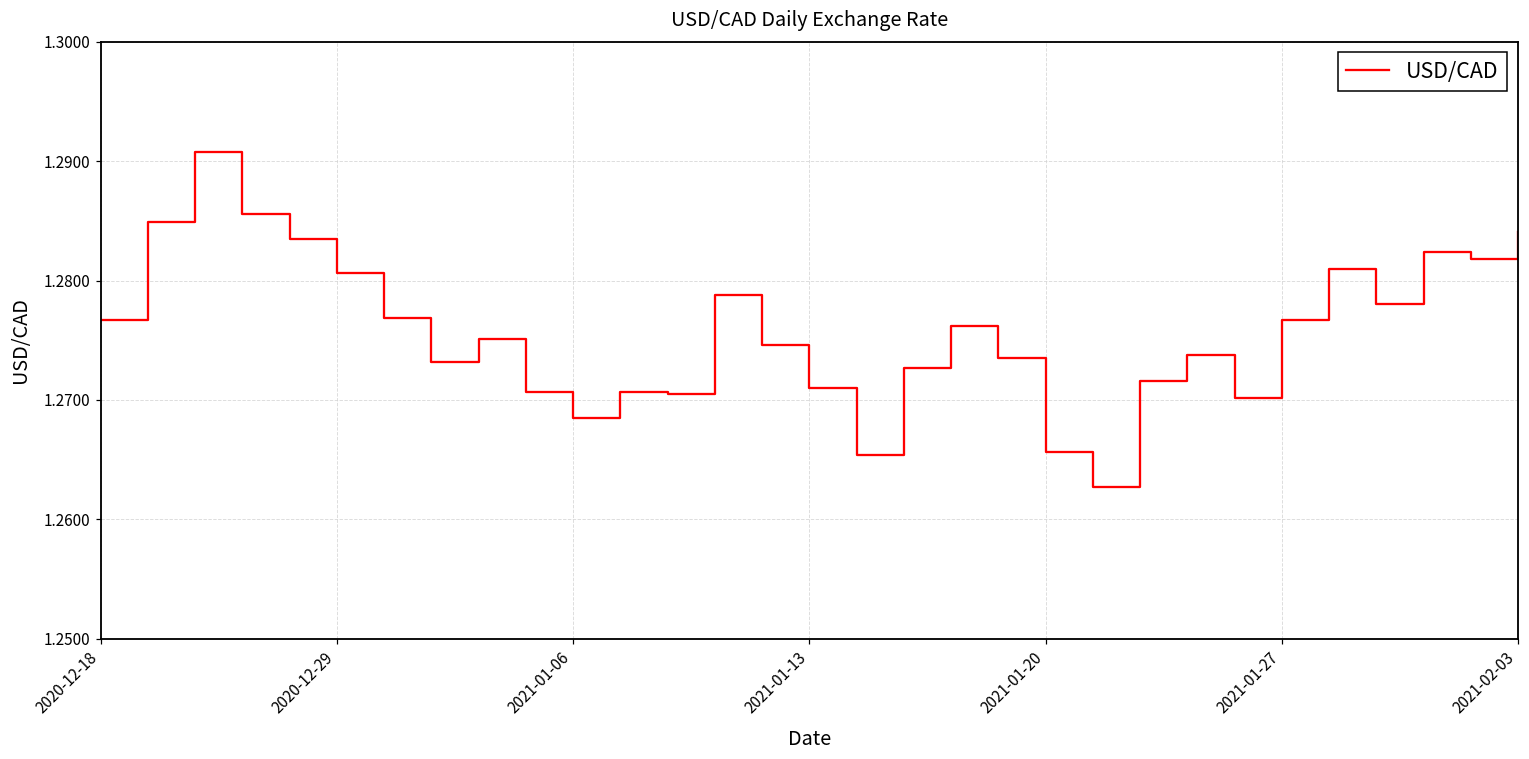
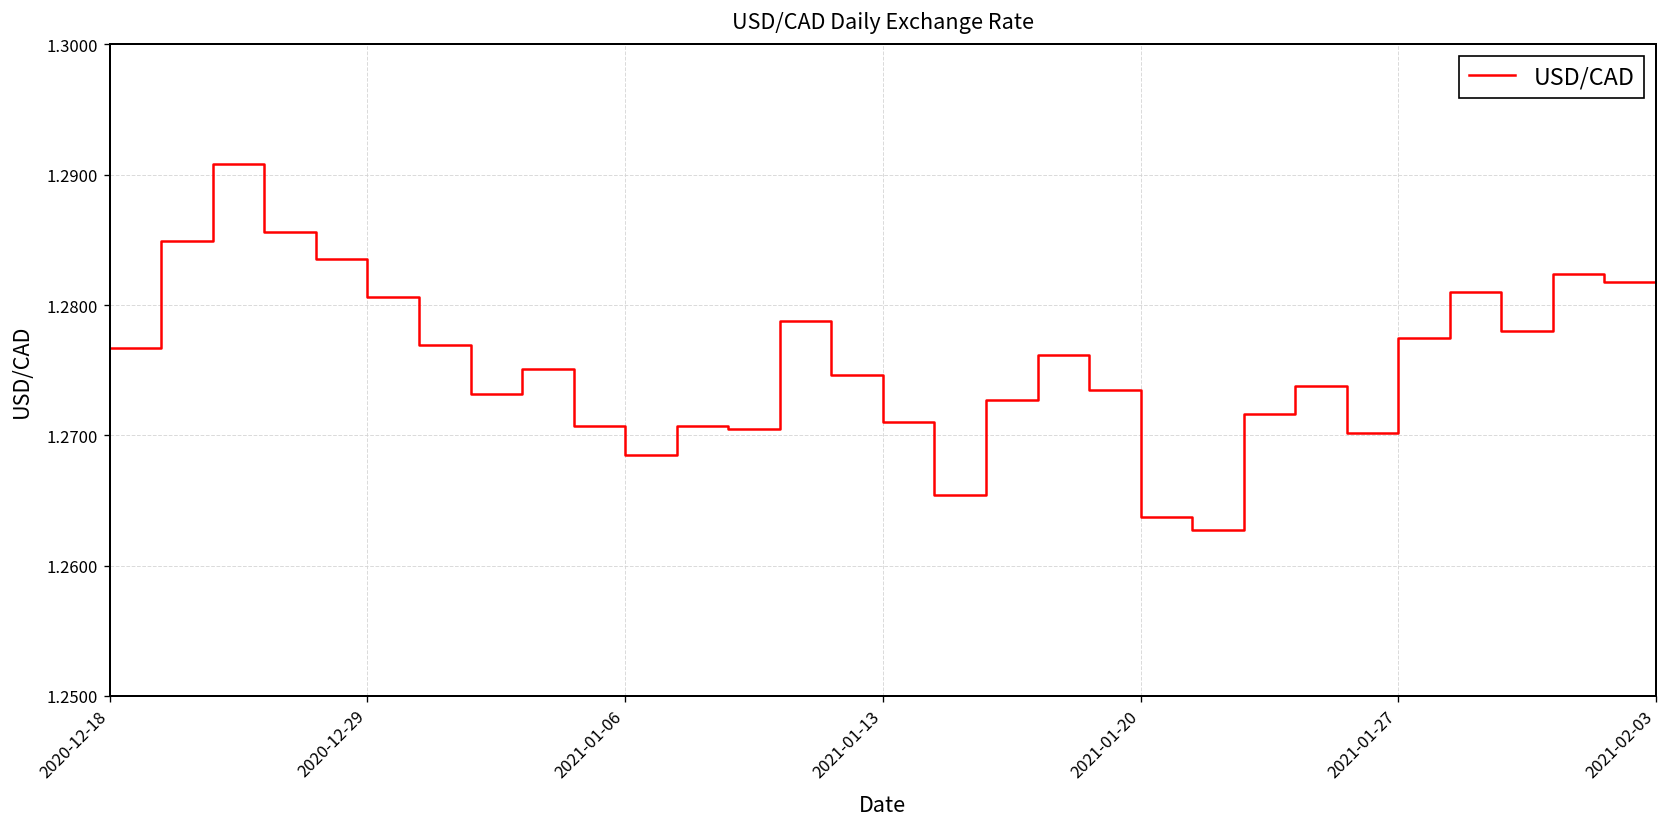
  {
    "2020-12-18": 1.2767,
    "2020-12-29": 1.2806,
    "2021-01-06": 1.2685,
    "2021-01-13": 1.2710,
-   "2021-01-20": 1.2656,
-   "2021-01-27": 1.2767,
+   "2021-01-20": 1.2637,
+   "2021-01-27": 1.2775,
    "2021-02-03": 1.2841
  }
